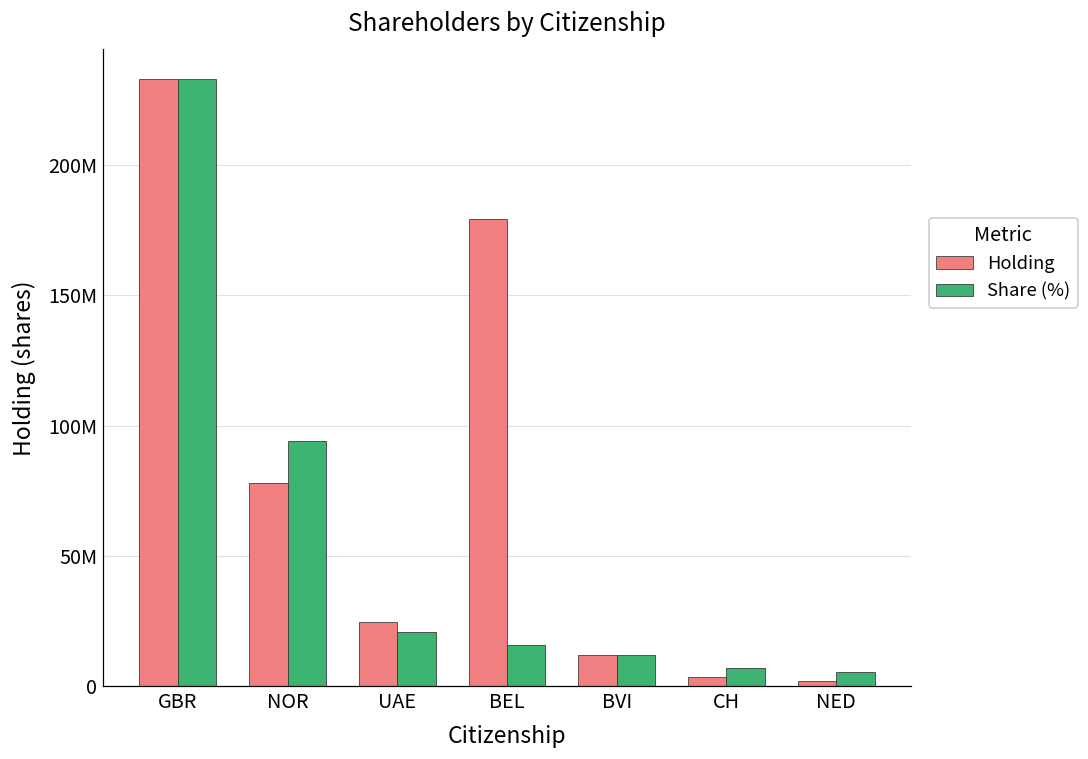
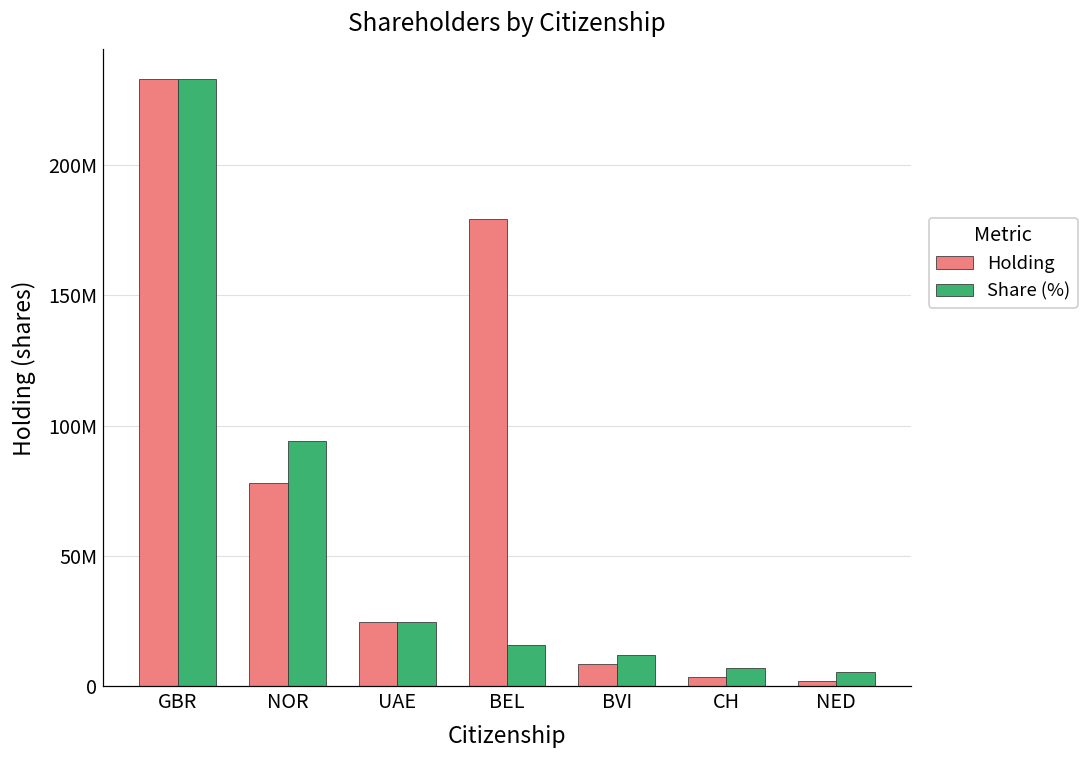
  {
    "Holding": {
      "GBR": 233000000,
      "NOR": 78000000,
      "UAE": 25000000,
      "BEL": 179000000,
-     "BVI": 12000000,
+     "BVI": 8000000,
      "CH": 4000000,
      "NED": 2000000
    },
    "Share (%)": {
      "GBR": 233000000,
      "NOR": 94000000,
-     "UAE": 21000000,
+     "UAE": 25000000,
      "BEL": 16000000,
      "BVI": 12000000,
      "CH": 7000000,
      "NED": 6000000
    }
  }
